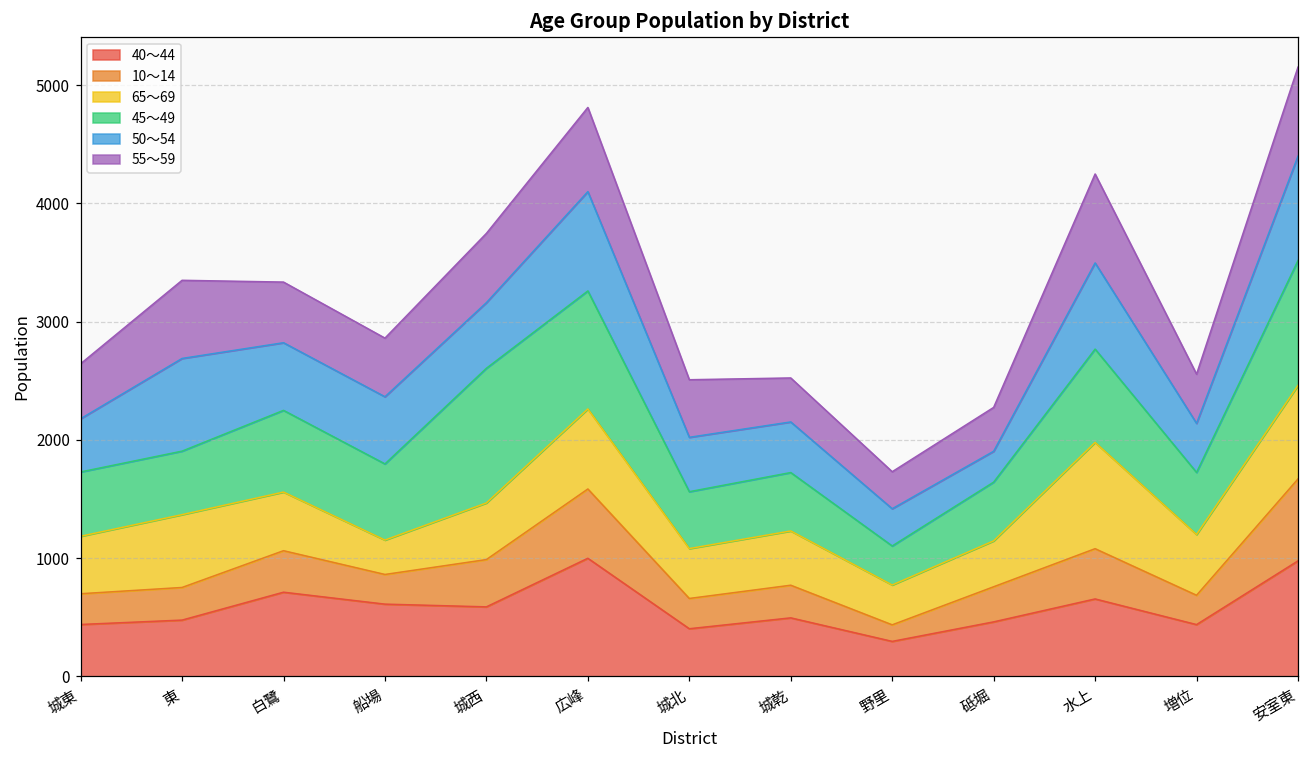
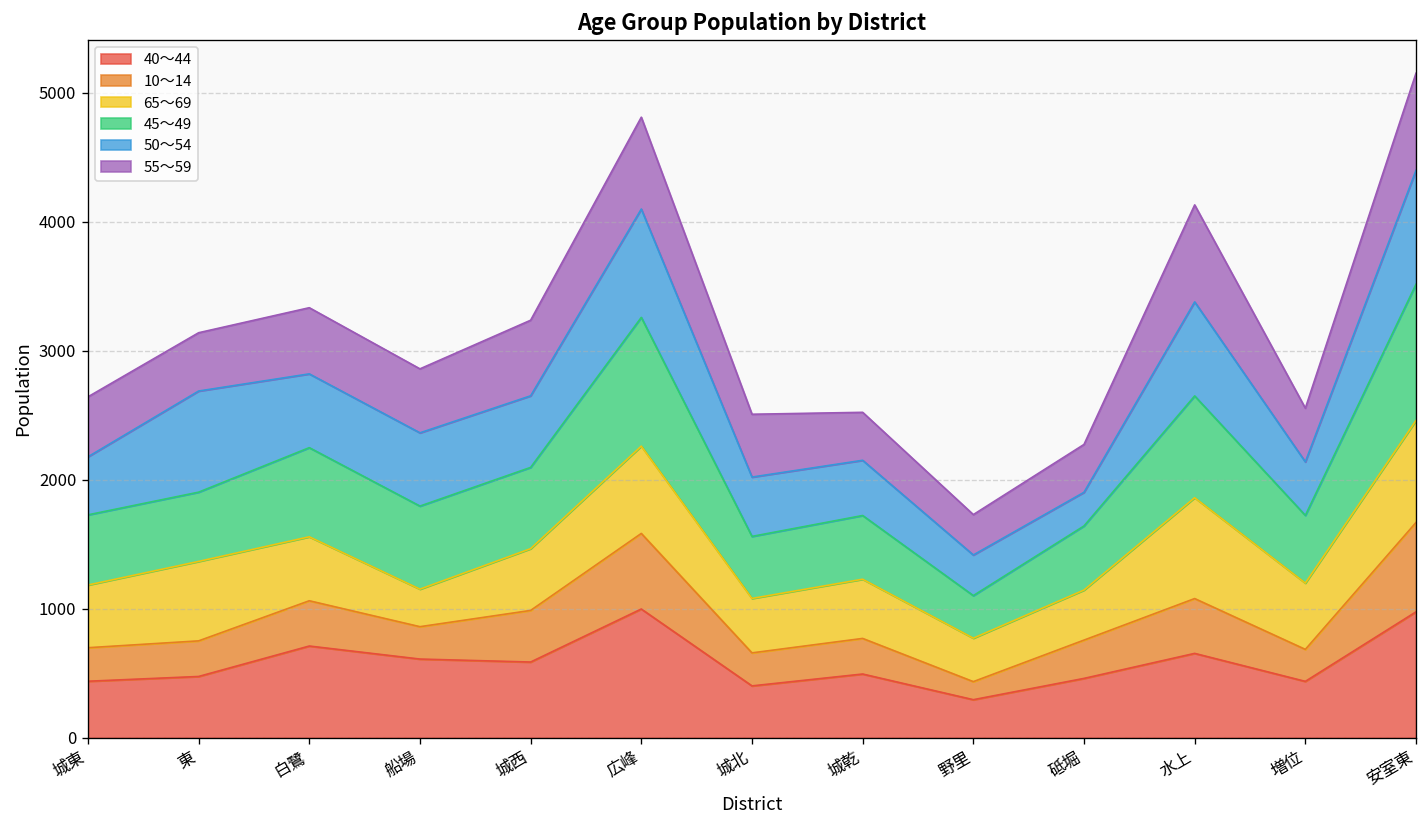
  {
    "65〜69": {
      "城東": 490,
      "東": 620,
      "白鷺": 500,
      "船場": 290,
      "城西": 480,
      "広峰": 680,
      "城北": 420,
      "城乾": 460,
      "野里": 340,
      "砥堀": 390,
-     "水上": 900,
+     "水上": 780,
      "増位": 510,
      "安室東": 790
    },
    "45〜49": {
      "城東": 540,
      "東": 540,
      "白鷺": 690,
      "船場": 640,
-     "城西": 1140,
+     "城西": 630,
      "広峰": 1000,
      "城北": 480,
      "城乾": 490,
      "野里": 330,
      "砥堀": 500,
      "水上": 790,
      "増位": 530,
      "安室東": 1060
    },
    "50〜54": {
      "城東": 450,
      "東": 780,
      "白鷺": 570,
      "船場": 570,
      "城西": 560,
      "広峰": 840,
      "城北": 460,
      "城乾": 430,
      "野里": 320,
      "砥堀": 260,
      "水上": 730,
      "増位": 420,
      "安室東": 880
    },
    "55〜59": {
      "城東": 470,
-     "東": 660,
+     "東": 450,
      "白鷺": 510,
      "船場": 500,
      "城西": 590,
      "広峰": 710,
      "城北": 490,
      "城乾": 370,
      "野里": 310,
      "砥堀": 370,
      "水上": 750,
      "増位": 420,
      "安室東": 750
    }
  }
